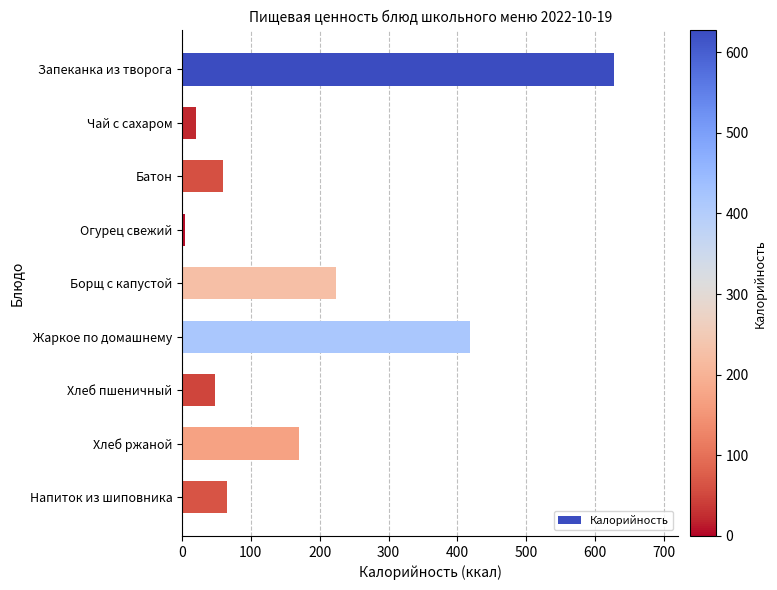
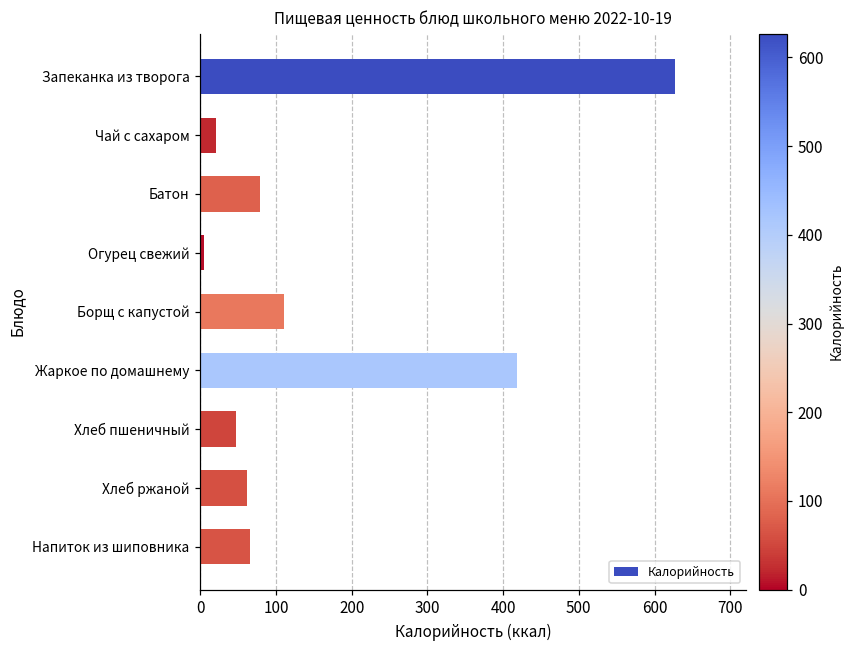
  {
    "Запеканка из творога": 630,
    "Чай с сахаром": 20,
-   "Батон": 60,
+   "Батон": 80,
    "Огурец свежий": 0,
-   "Борщ с капустой": 220,
+   "Борщ с капустой": 110,
    "Жаркое по домашнему": 420,
    "Хлеб пшеничный": 50,
-   "Хлеб ржаной": 170,
+   "Хлеб ржаной": 60,
    "Напиток из шиповника": 70
  }
